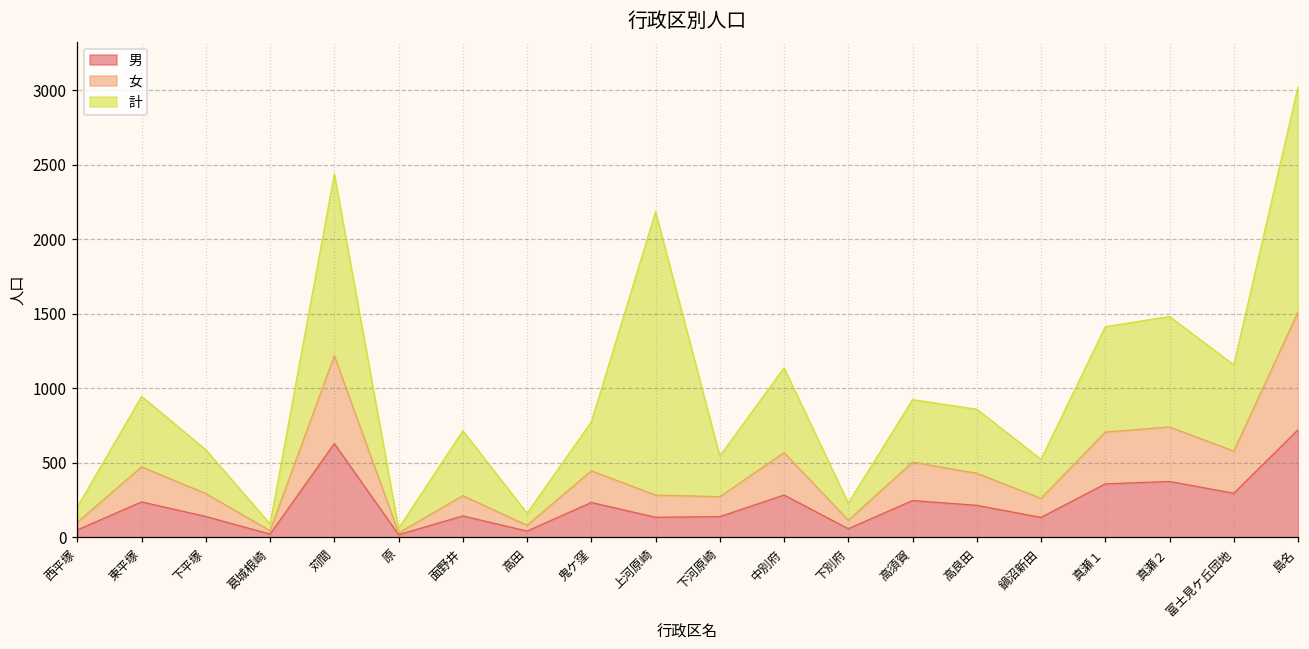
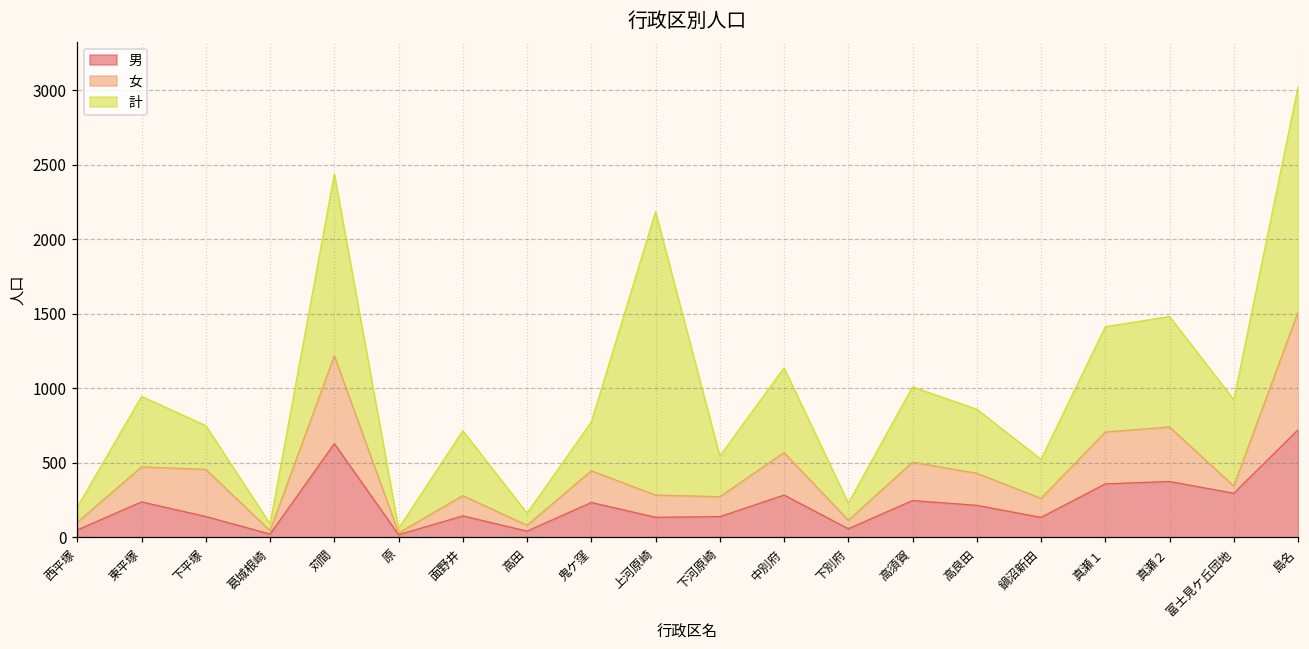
  {
    "男": {
      "西平塚": 50,
      "東平塚": 240,
      "下平塚": 140,
      "葛城根崎": 20,
      "苅間": 630,
      "面野井": 140,
      "高田": 40,
      "鬼ケ窪": 230,
      "上河原崎": 140,
      "下河原崎": 140,
      "中別府": 280,
      "下別府": 60,
      "高須賀": 250,
      "高良田": 220,
      "鍋沼新田": 130,
      "真瀬１": 360,
      "真瀬２": 380,
      "富士見ケ丘団地": 300,
      "島名": 720
    },
    "女": {
      "西平塚": 50,
      "東平塚": 240,
-     "下平塚": 150,
+     "下平塚": 320,
      "葛城根崎": 20,
      "苅間": 590,
      "面野井": 140,
      "高田": 40,
      "鬼ケ窪": 210,
      "上河原崎": 150,
      "下河原崎": 130,
      "中別府": 290,
      "下別府": 60,
      "高須賀": 260,
      "高良田": 220,
      "鍋沼新田": 130,
      "真瀬１": 350,
      "真瀬２": 370,
-     "富士見ケ丘団地": 280,
+     "富士見ケ丘団地": 50,
      "島名": 790
    },
    "計": {
      "西平塚": 100,
      "東平塚": 470,
      "下平塚": 290,
      "葛城根崎": 50,
      "苅間": 1220,
      "原": 30,
      "面野井": 440,
      "高田": 80,
      "鬼ケ窪": 330,
      "上河原崎": 1900,
      "下河原崎": 270,
      "中別府": 570,
      "下別府": 120,
-     "高須賀": 420,
+     "高須賀": 510,
      "高良田": 430,
      "鍋沼新田": 260,
      "真瀬１": 710,
      "真瀬２": 740,
      "富士見ケ丘団地": 580,
      "島名": 1510
    }
  }
